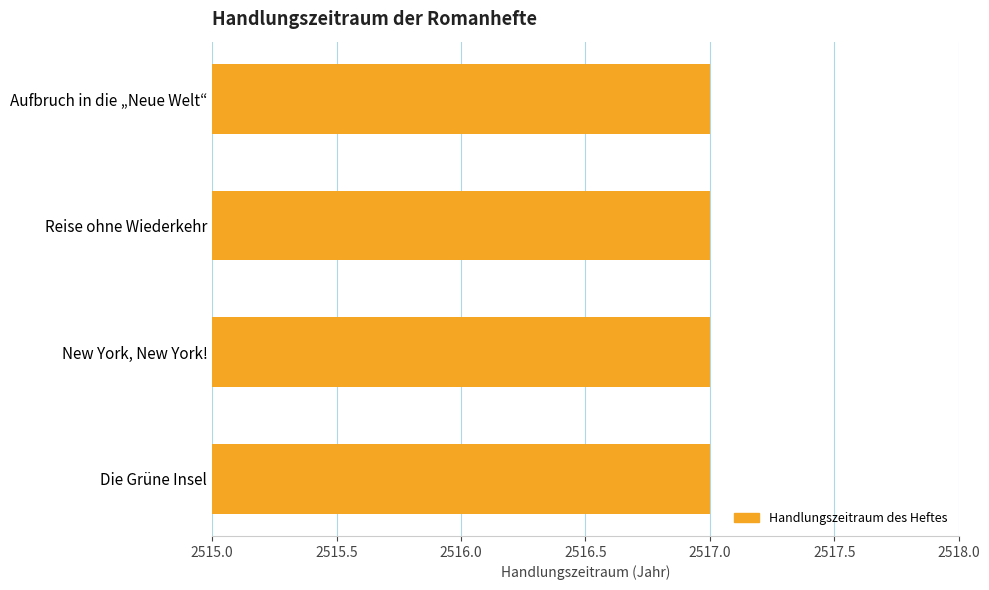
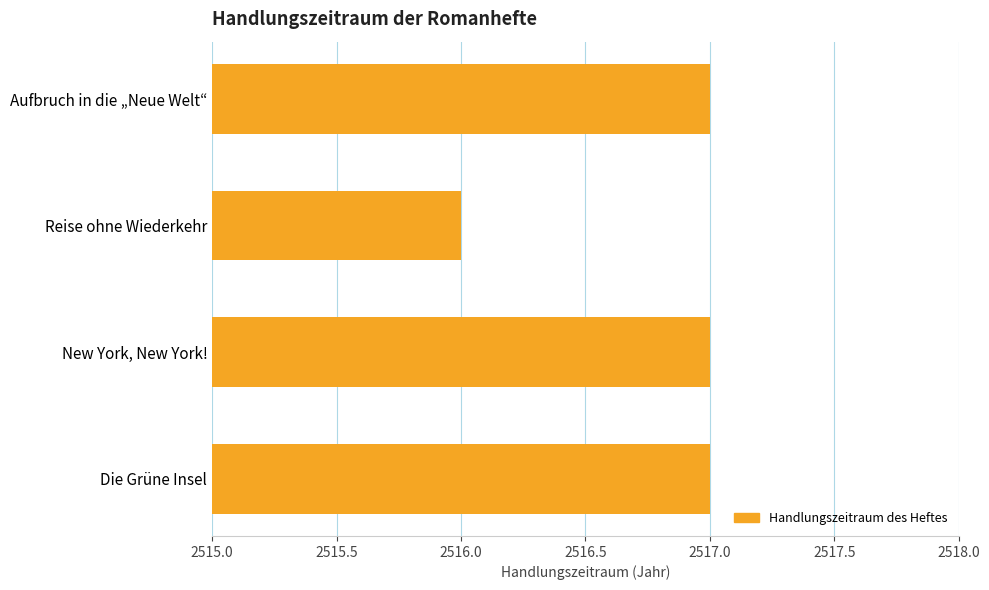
  {
    "Aufbruch in die „Neue Welt“": 2517,
-   "Reise ohne Wiederkehr": 2517,
+   "Reise ohne Wiederkehr": 2516,
    "New York, New York!": 2517,
    "Die Grüne Insel": 2517
  }
